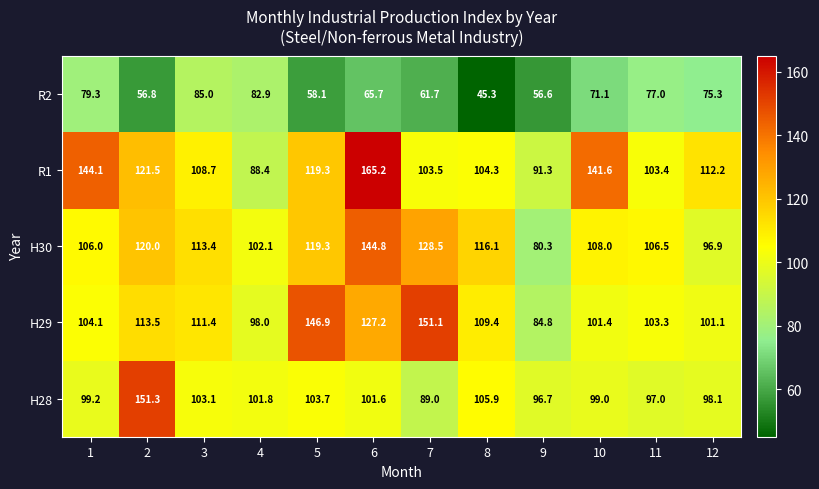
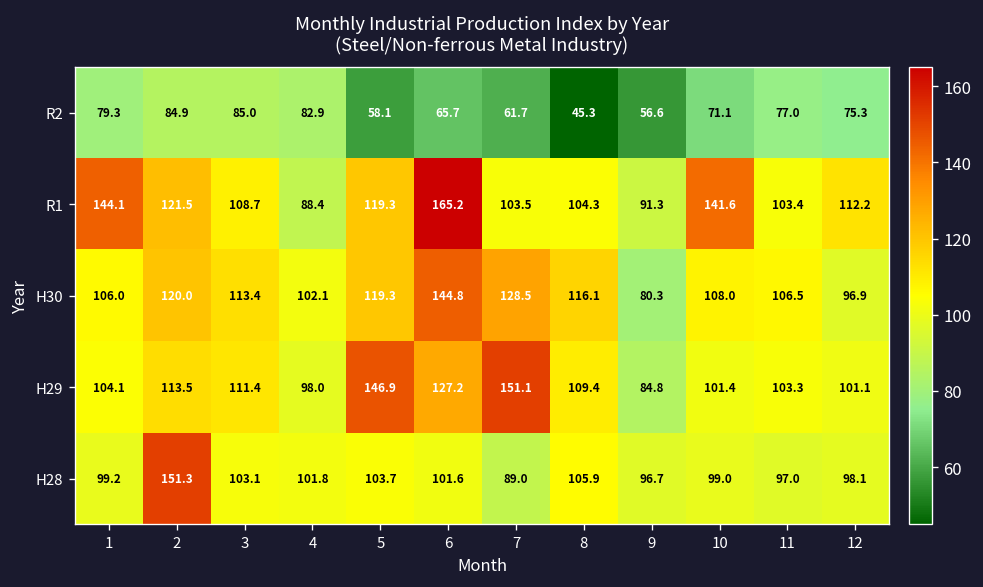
  {
    "R2": {
      "1": 79.3,
-     "2": 56.8,
+     "2": 84.9,
      "3": 85.0,
      "4": 82.9,
      "5": 58.1,
      "6": 65.7,
      "7": 61.7,
      "8": 45.3,
      "9": 56.6,
      "10": 71.1,
      "11": 77.0,
      "12": 75.3
    },
    "R1": {
      "1": 144.1,
      "2": 121.5,
      "3": 108.7,
      "4": 88.4,
      "5": 119.3,
      "6": 165.2,
      "7": 103.5,
      "8": 104.3,
      "9": 91.3,
      "10": 141.6,
      "11": 103.4,
      "12": 112.2
    },
    "H30": {
      "1": 106.0,
      "2": 120.0,
      "3": 113.4,
      "4": 102.1,
      "5": 119.3,
      "6": 144.8,
      "7": 128.5,
      "8": 116.1,
      "9": 80.3,
      "10": 108.0,
      "11": 106.5,
      "12": 96.9
    },
    "H29": {
      "1": 104.1,
      "2": 113.5,
      "3": 111.4,
      "4": 98.0,
      "5": 146.9,
      "6": 127.2,
      "7": 151.1,
      "8": 109.4,
      "9": 84.8,
      "10": 101.4,
      "11": 103.3,
      "12": 101.1
    },
    "H28": {
      "1": 99.2,
      "2": 151.3,
      "3": 103.1,
      "4": 101.8,
      "5": 103.7,
      "6": 101.6,
      "7": 89.0,
      "8": 105.9,
      "9": 96.7,
      "10": 99.0,
      "11": 97.0,
      "12": 98.1
    }
  }
